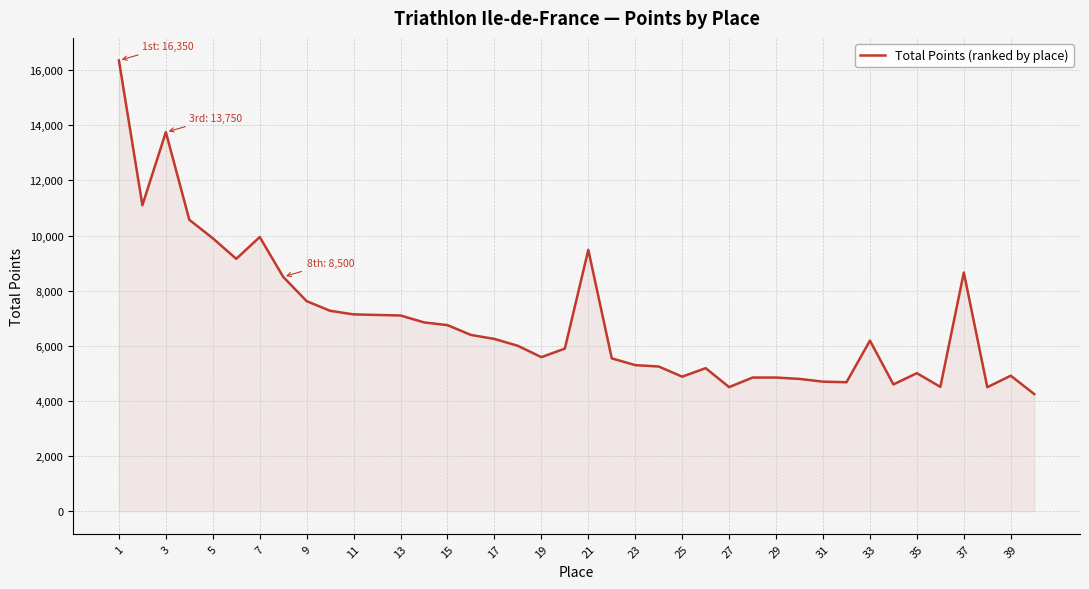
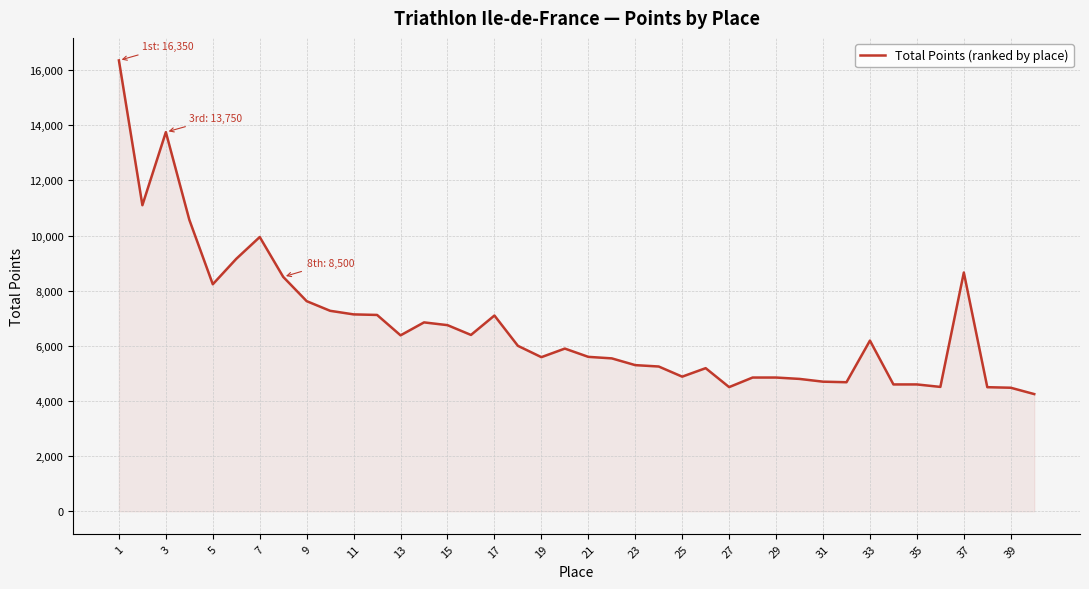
  {
-   "5": "9,900",
+   "5": "8,200",
    "7": "9,900",
    "9": "7,600",
    "11": "7,100",
-   "13": "7,100",
+   "13": "6,400",
    "15": "6,800",
-   "17": "6,300",
+   "17": "7,100",
    "19": "5,600",
-   "21": "9,500",
+   "21": "5,600",
    "23": "5,300",
    "25": "4,900",
    "27": "4,500",
    "29": "4,900",
    "31": "4,700",
    "33": "6,200",
-   "35": "5,000",
+   "35": "4,600",
    "37": "8,700",
-   "39": "4,900"
+   "39": "4,500"
  }
